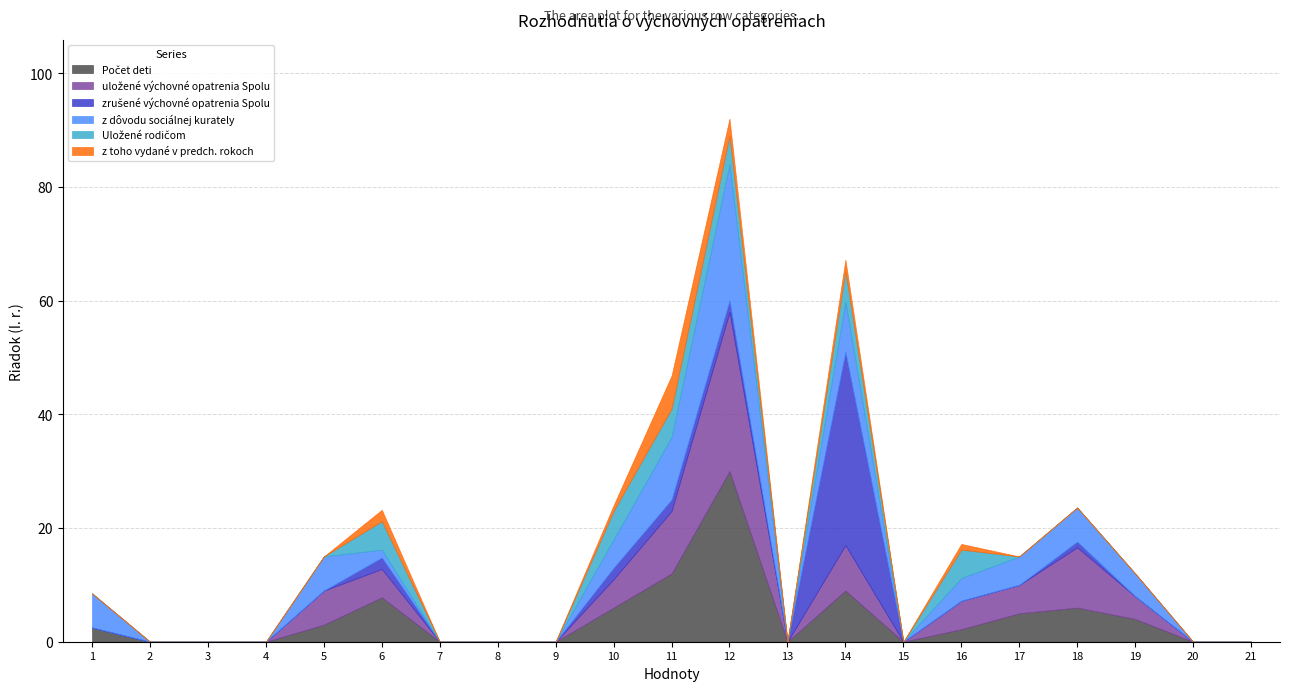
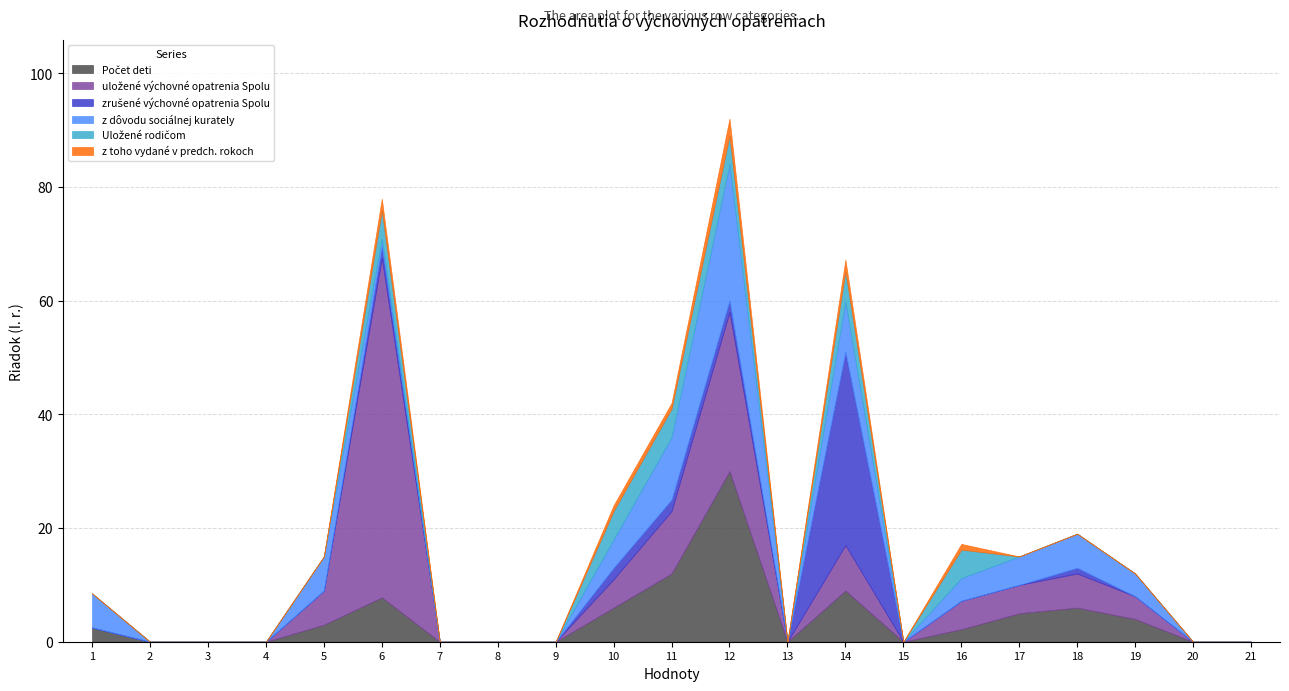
  {
    "Počet deti": {
      "5": 3,
      "6": 8,
      "10": 6,
      "11": 12,
      "12": 30,
      "14": 9,
      "16": 2,
      "17": 5,
      "18": 6,
      "19": 4
    },
    "uložené výchovné opatrenia Spolu": {
-     "6": 5,
+     "6": 60,
      "10": 5,
      "11": 11,
      "12": 28,
      "14": 8,
-     "18": 11
+     "18": 6
    },
    "zrušené výchovné opatrenia Spolu": {
      "6": 2,
      "10": 2,
      "11": 2,
      "12": 2,
      "14": 34,
      "18": 1
    },
    "z dôvodu sociálnej kurately": {
      "6": 1,
      "10": 5,
      "11": 11,
      "12": 24,
      "14": 9,
      "16": 4
    },
    "Uložené rodičom": {
      "6": 5,
      "10": 5,
      "11": 5,
      "12": 5,
      "14": 5,
      "16": 5
    },
    "z toho vydané v predch. rokoch": {
      "6": 2,
      "10": 1,
-     "11": 6,
+     "11": 1,
      "12": 3,
      "14": 2,
      "16": 1
    }
  }
